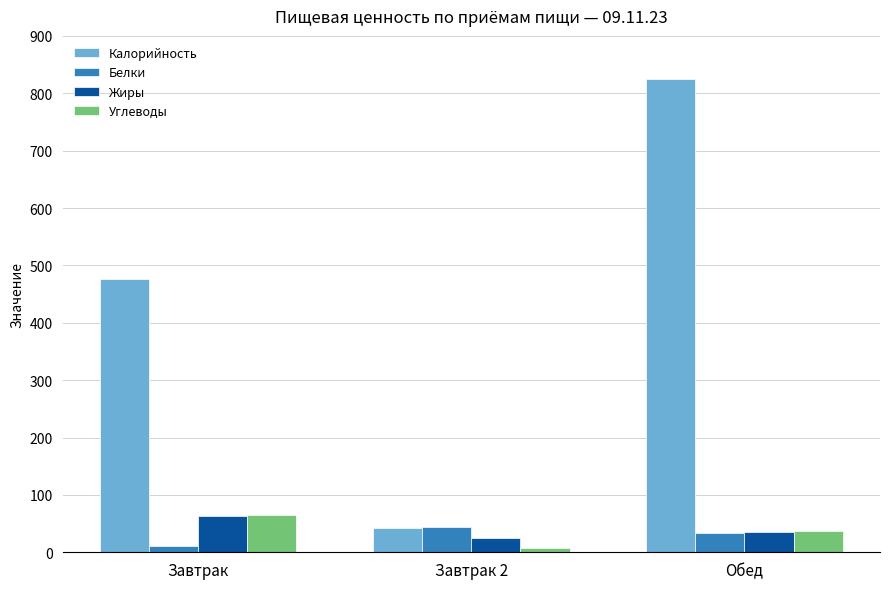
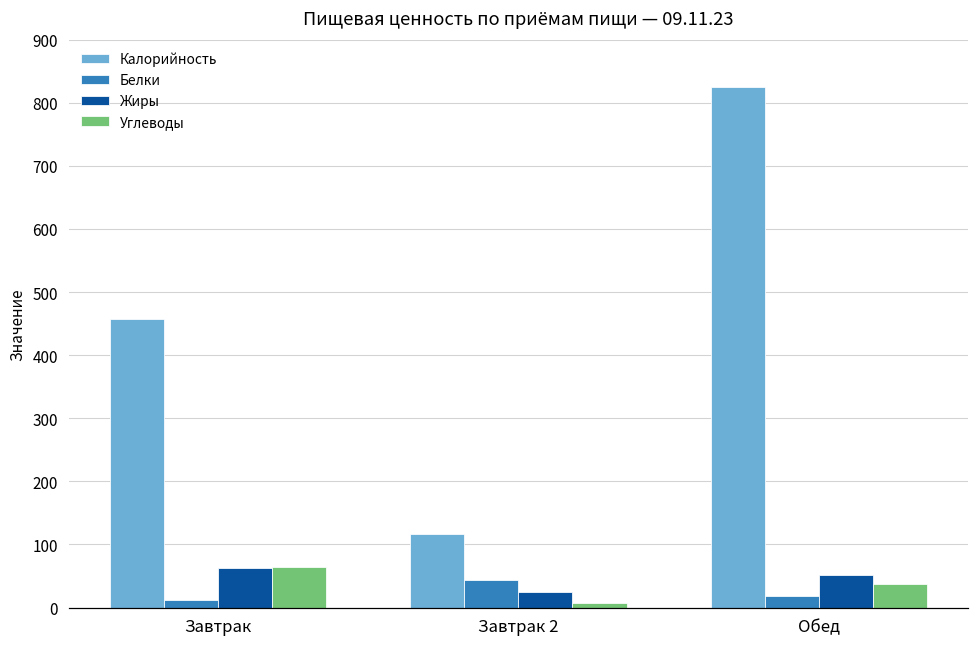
  {
    "Калорийность": {
-     "Завтрак": 480,
-     "Завтрак 2": 40,
+     "Завтрак": 460,
+     "Завтрак 2": 120,
      "Обед": 820
    },
    "Белки": {
      "Завтрак": 10,
      "Завтрак 2": 40,
-     "Обед": 30
+     "Обед": 20
    },
    "Жиры": {
      "Завтрак": 60,
      "Завтрак 2": 20,
-     "Обед": 30
+     "Обед": 50
    },
    "Углеводы": {
      "Завтрак": 60,
      "Завтрак 2": 10,
      "Обед": 40
    }
  }
